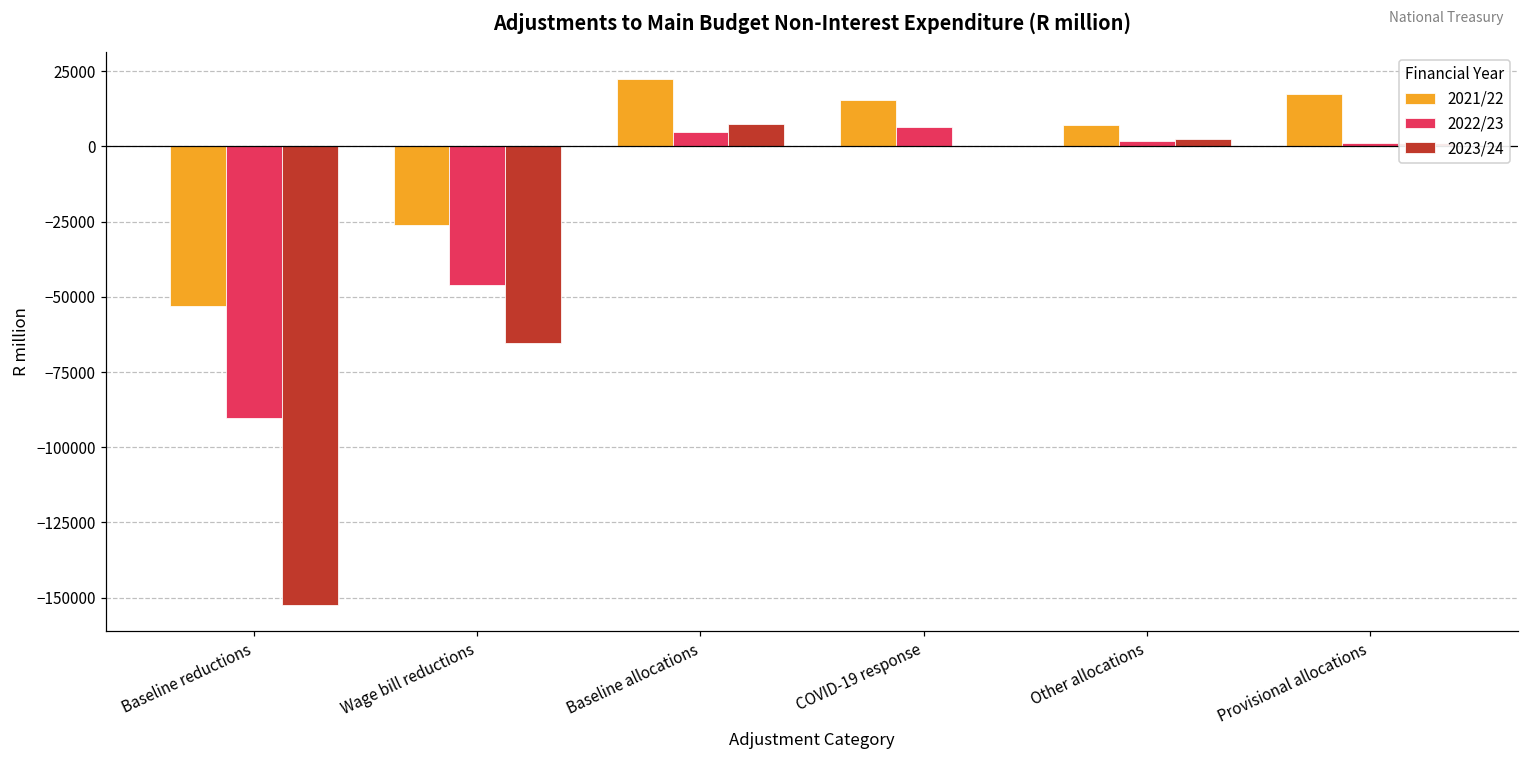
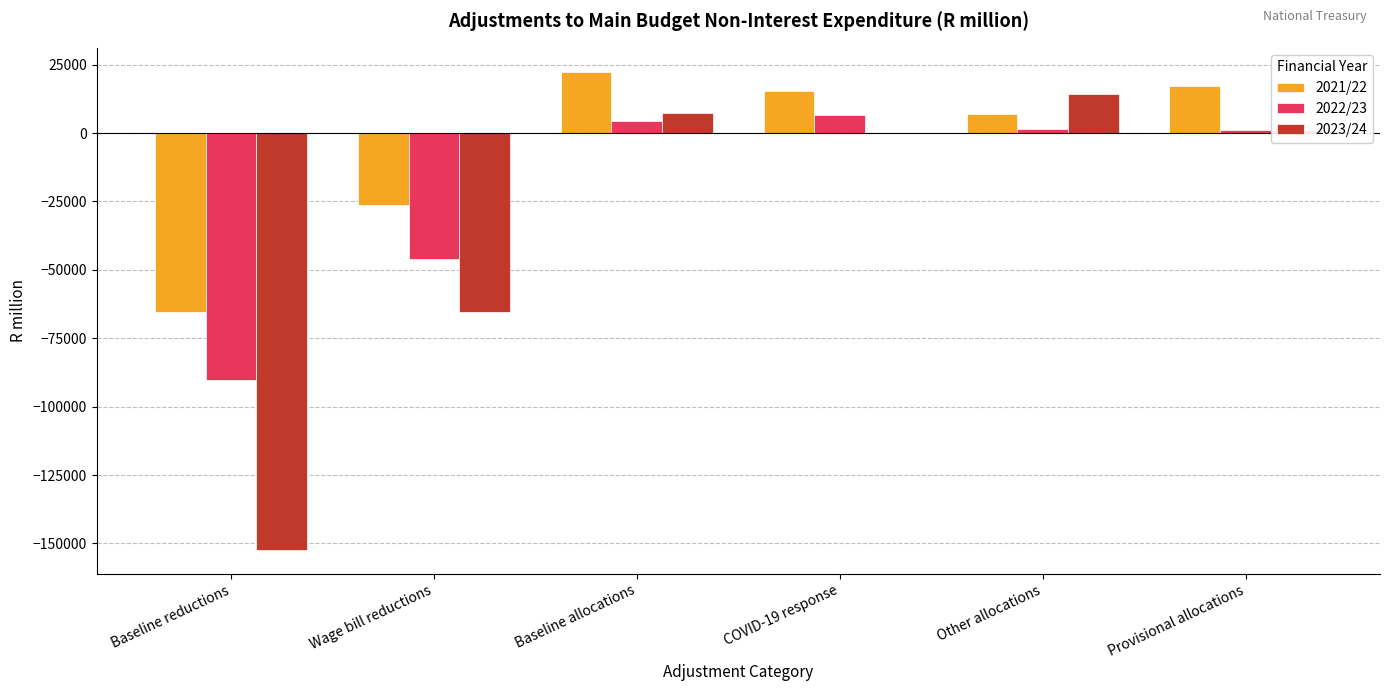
  {
    "2021/22": {
-     "Baseline reductions": -53000,
+     "Baseline reductions": -65000,
      "Wage bill reductions": -26000,
      "Baseline allocations": 22000,
      "COVID-19 response": 15000,
      "Other allocations": 7000,
      "Provisional allocations": 17000
    },
    "2022/23": {
      "Baseline reductions": -90000,
      "Wage bill reductions": -46000,
      "Baseline allocations": 5000,
      "COVID-19 response": 6000,
      "Other allocations": 2000,
      "Provisional allocations": 1000
    },
    "2023/24": {
      "Baseline reductions": -152000,
      "Wage bill reductions": -65000,
      "Baseline allocations": 7000,
      "COVID-19 response": 0,
-     "Other allocations": 2000
+     "Other allocations": 14000
    }
  }
